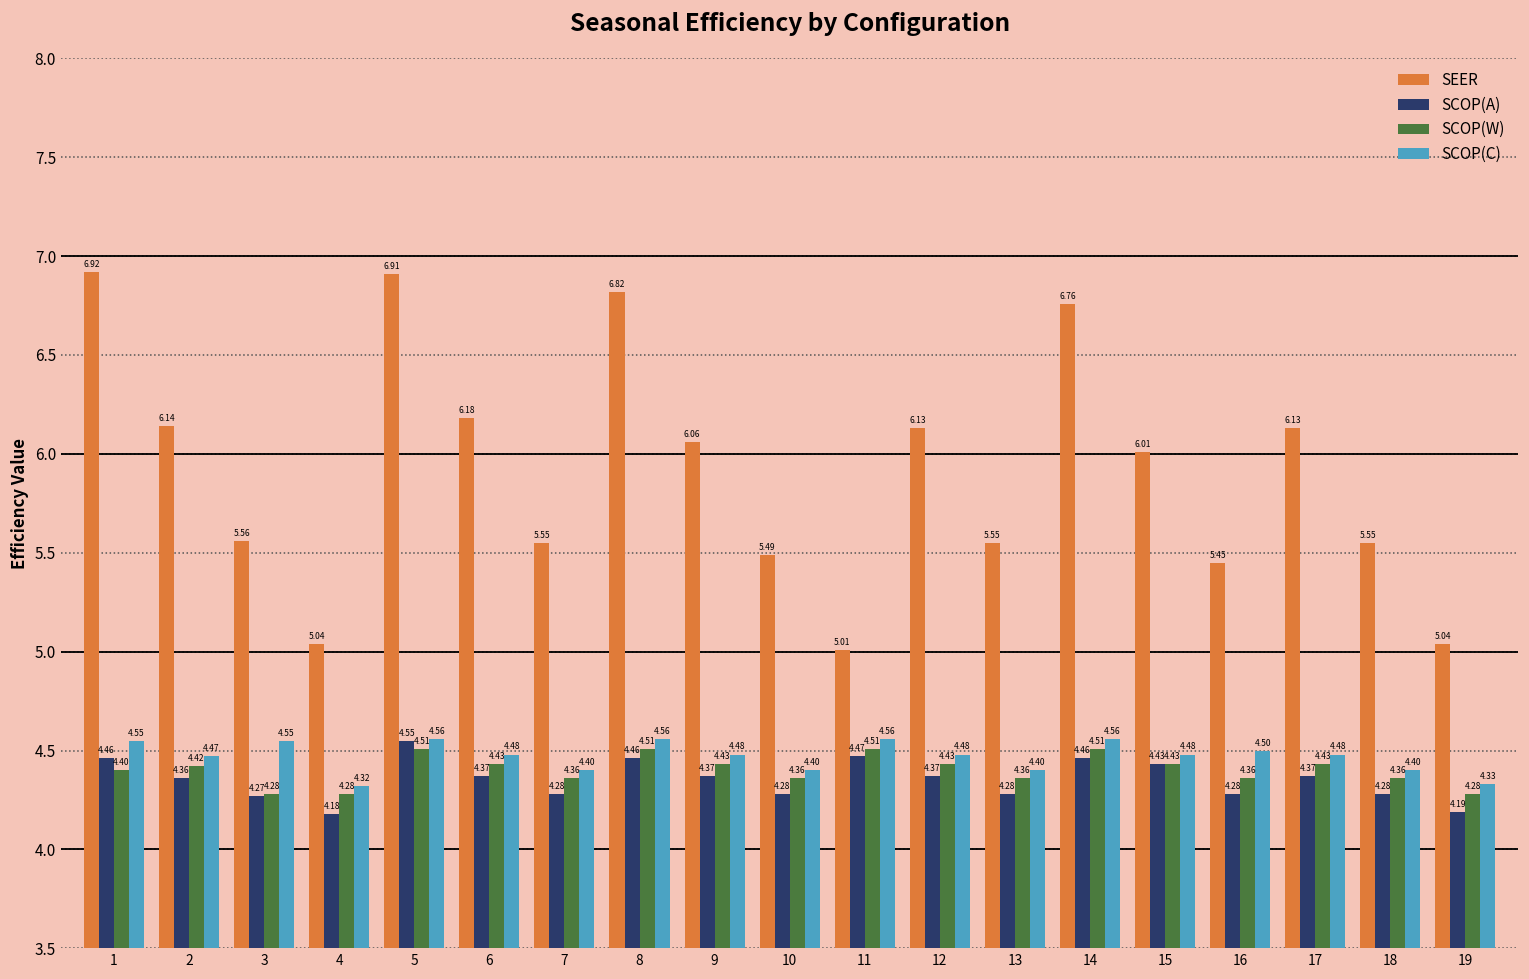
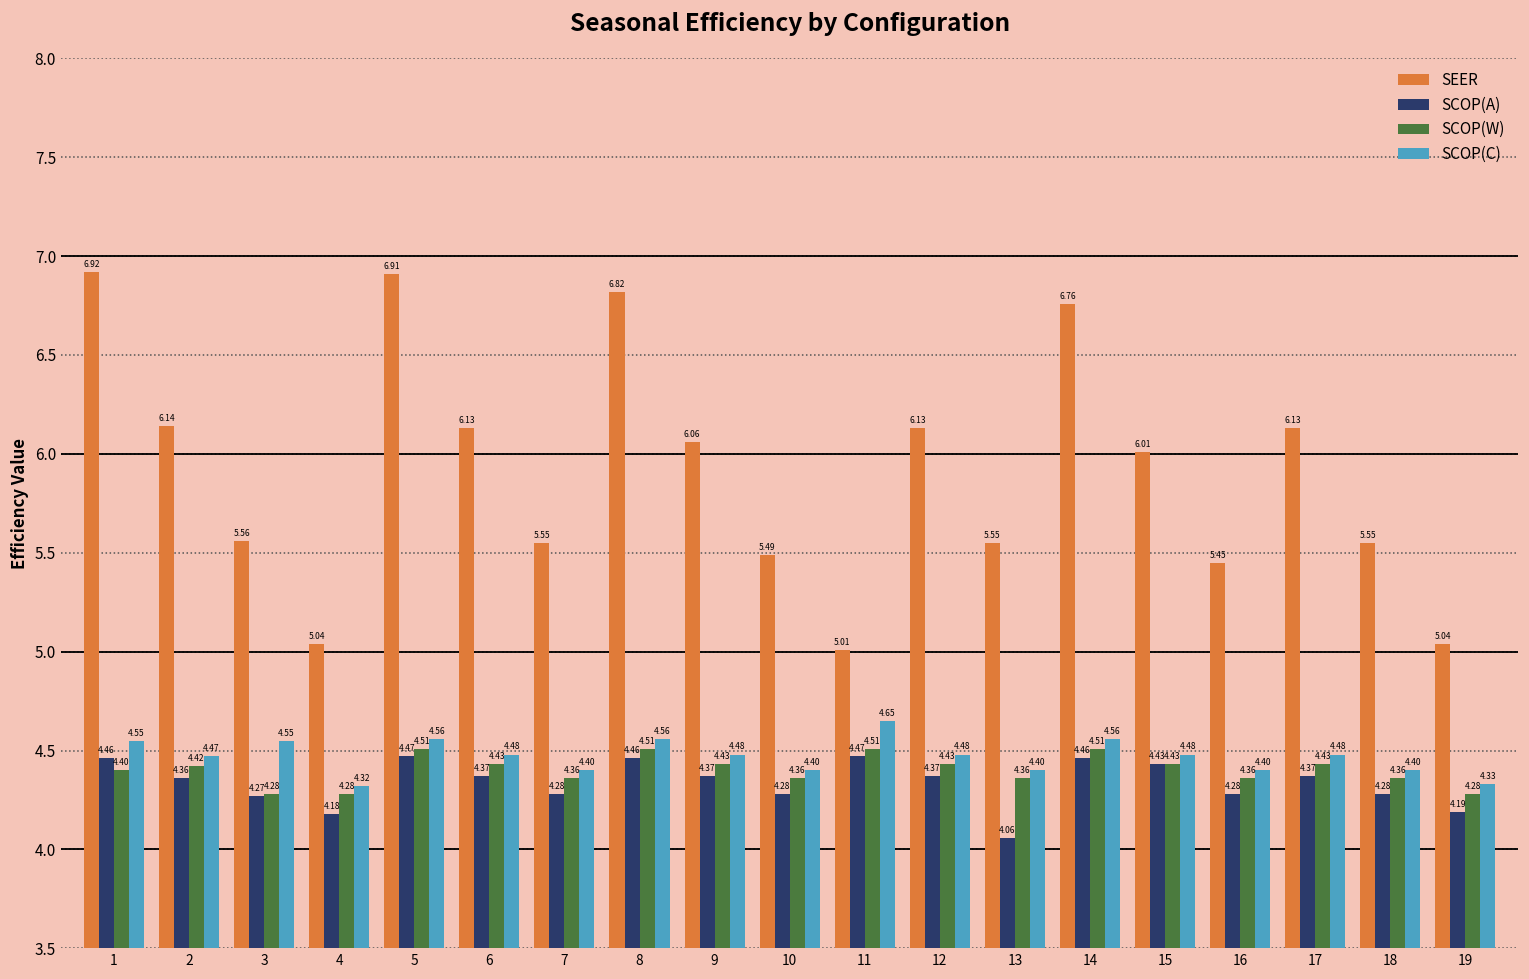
  {
    "SEER": {
      "1": 6.92,
      "2": 6.14,
      "3": 5.56,
      "4": 5.04,
      "5": 6.91,
-     "6": 6.18,
+     "6": 6.13,
      "7": 5.55,
      "8": 6.82,
      "9": 6.06,
      "10": 5.49,
      "11": 5.01,
      "12": 6.13,
      "13": 5.55,
      "14": 6.76,
      "15": 6.01,
      "16": 5.45,
      "17": 6.13,
      "18": 5.55,
      "19": 5.04
    },
    "SCOP(A)": {
      "1": 4.46,
      "2": 4.36,
      "3": 4.27,
      "4": 4.18,
-     "5": 4.55,
+     "5": 4.47,
      "6": 4.37,
      "7": 4.28,
      "8": 4.46,
      "9": 4.37,
      "10": 4.28,
      "11": 4.47,
      "12": 4.37,
-     "13": 4.28,
+     "13": 4.06,
      "14": 4.46,
      "15": 4.43,
      "16": 4.28,
      "17": 4.37,
      "18": 4.28,
      "19": 4.19
    },
    "SCOP(W)": {
      "1": 4.40,
      "2": 4.42,
      "3": 4.28,
      "4": 4.28,
      "5": 4.51,
      "6": 4.43,
      "7": 4.36,
      "8": 4.51,
      "9": 4.43,
      "10": 4.36,
      "11": 4.51,
      "12": 4.43,
      "13": 4.36,
      "14": 4.51,
      "15": 4.43,
      "16": 4.36,
      "17": 4.43,
      "18": 4.36,
      "19": 4.28
    },
    "SCOP(C)": {
      "1": 4.55,
      "2": 4.47,
      "3": 4.55,
      "4": 4.32,
      "5": 4.56,
      "6": 4.48,
      "7": 4.40,
      "8": 4.56,
      "9": 4.48,
      "10": 4.40,
-     "11": 4.56,
+     "11": 4.65,
      "12": 4.48,
      "13": 4.40,
      "14": 4.56,
      "15": 4.48,
-     "16": 4.50,
+     "16": 4.40,
      "17": 4.48,
      "18": 4.40,
      "19": 4.33
    }
  }
